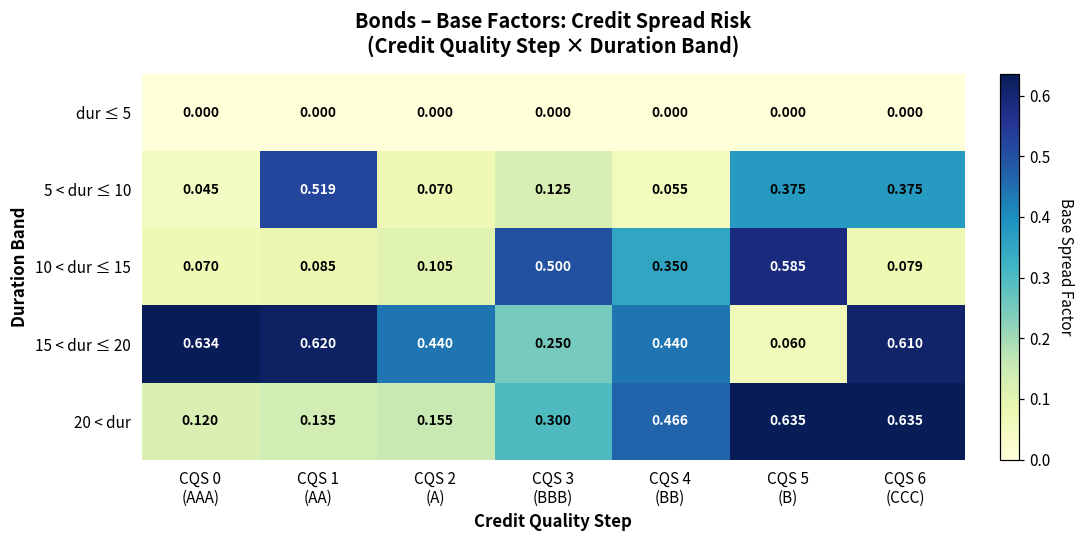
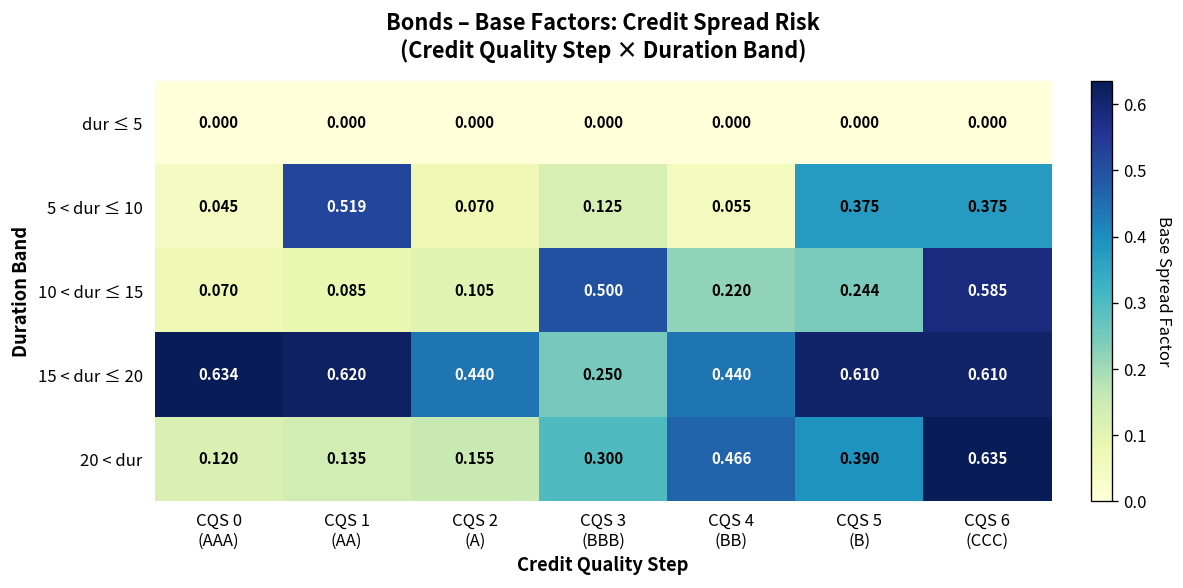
  {
    "dur ≤ 5": {
      "CQS 0 (AAA)": 0.000,
      "CQS 1 (AA)": 0.000,
      "CQS 2 (A)": 0.000,
      "CQS 3 (BBB)": 0.000,
      "CQS 4 (BB)": 0.000,
      "CQS 5 (B)": 0.000,
      "CQS 6 (CCC)": 0.000
    },
    "5 < dur ≤ 10": {
      "CQS 0 (AAA)": 0.045,
      "CQS 1 (AA)": 0.519,
      "CQS 2 (A)": 0.070,
      "CQS 3 (BBB)": 0.125,
      "CQS 4 (BB)": 0.055,
      "CQS 5 (B)": 0.375,
      "CQS 6 (CCC)": 0.375
    },
    "10 < dur ≤ 15": {
      "CQS 0 (AAA)": 0.070,
      "CQS 1 (AA)": 0.085,
      "CQS 2 (A)": 0.105,
      "CQS 3 (BBB)": 0.500,
-     "CQS 4 (BB)": 0.350,
-     "CQS 5 (B)": 0.585,
-     "CQS 6 (CCC)": 0.079
+     "CQS 4 (BB)": 0.220,
+     "CQS 5 (B)": 0.244,
+     "CQS 6 (CCC)": 0.585
    },
    "15 < dur ≤ 20": {
      "CQS 0 (AAA)": 0.634,
      "CQS 1 (AA)": 0.620,
      "CQS 2 (A)": 0.440,
      "CQS 3 (BBB)": 0.250,
      "CQS 4 (BB)": 0.440,
-     "CQS 5 (B)": 0.060,
+     "CQS 5 (B)": 0.610,
      "CQS 6 (CCC)": 0.610
    },
    "20 < dur": {
      "CQS 0 (AAA)": 0.120,
      "CQS 1 (AA)": 0.135,
      "CQS 2 (A)": 0.155,
      "CQS 3 (BBB)": 0.300,
      "CQS 4 (BB)": 0.466,
-     "CQS 5 (B)": 0.635,
+     "CQS 5 (B)": 0.390,
      "CQS 6 (CCC)": 0.635
    }
  }
